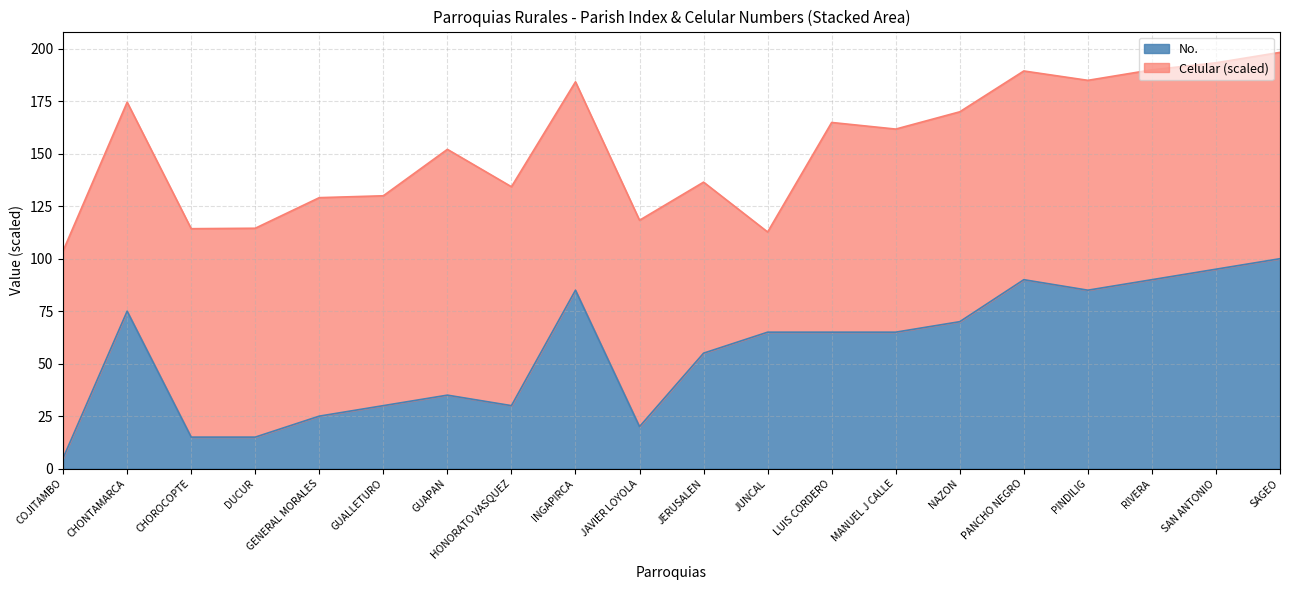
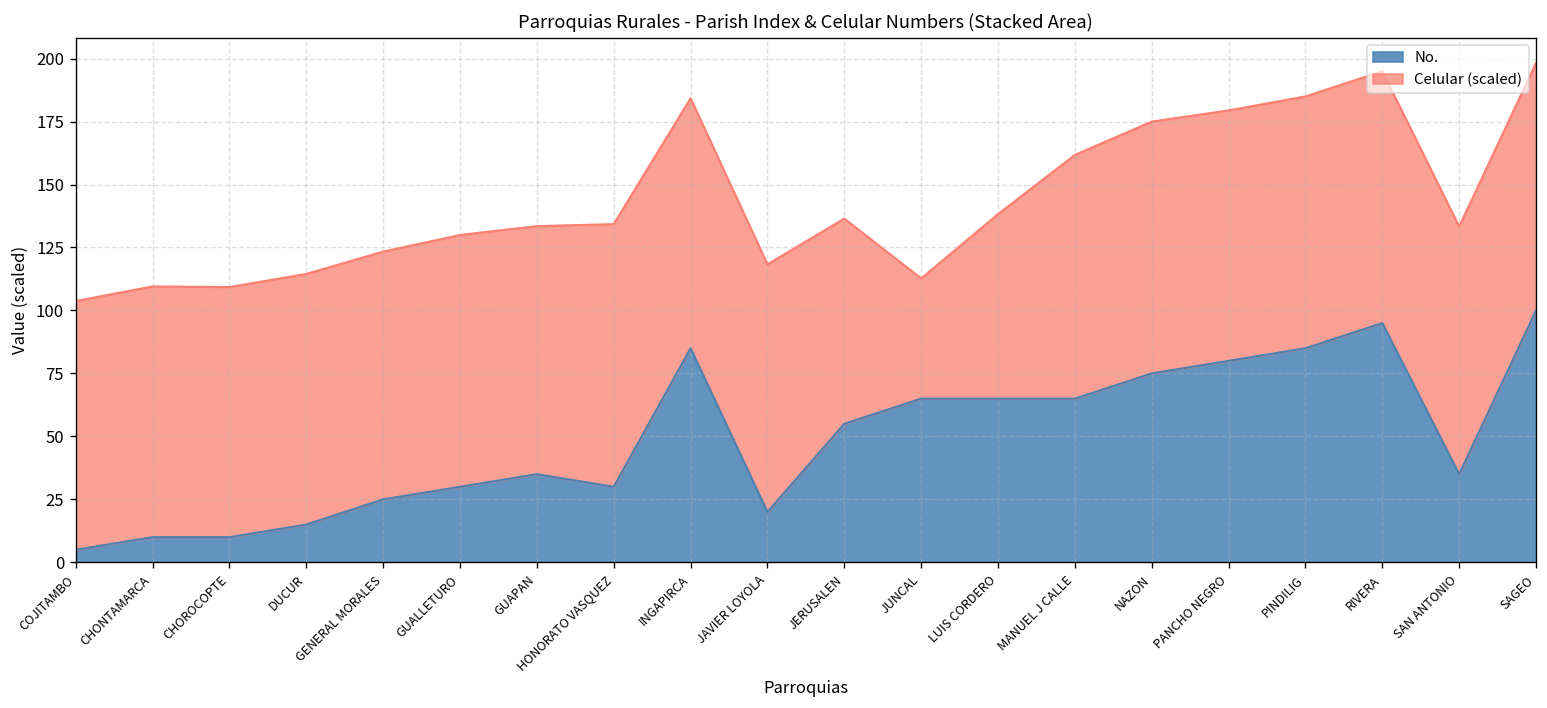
  {
    "No.": {
      "COJITAMBO": 5,
-     "CHONTAMARCA": 75,
-     "CHOROCOPTE": 15,
+     "CHONTAMARCA": 10,
+     "CHOROCOPTE": 10,
      "DUCUR": 15,
      "GENERAL MORALES": 25,
      "GUALLETURO": 30,
      "GUAPAN": 35,
      "HONORATO VASQUEZ": 30,
      "INGAPIRCA": 85,
      "JAVIER LOYOLA": 20,
      "JERUSALEN": 55,
      "JUNCAL": 65,
      "LUIS CORDERO": 65,
      "MANUEL J CALLE": 65,
-     "NAZON": 70,
-     "PANCHO NEGRO": 90,
+     "NAZON": 75,
+     "PANCHO NEGRO": 80,
      "PINDILIG": 85,
-     "RIVERA": 90,
-     "SAN ANTONIO": 95,
+     "RIVERA": 95,
+     "SAN ANTONIO": 35,
      "SAGEO": 100
    },
    "Celular (scaled)": {
      "COJITAMBO": 99,
      "CHONTAMARCA": 100,
      "CHOROCOPTE": 99,
      "DUCUR": 100,
-     "GENERAL MORALES": 104,
+     "GENERAL MORALES": 98,
      "GUALLETURO": 100,
-     "GUAPAN": 117,
+     "GUAPAN": 98,
      "HONORATO VASQUEZ": 104,
      "INGAPIRCA": 99,
      "JAVIER LOYOLA": 98,
      "JERUSALEN": 81,
      "JUNCAL": 48,
-     "LUIS CORDERO": 100,
+     "LUIS CORDERO": 73,
      "MANUEL J CALLE": 97,
      "NAZON": 100,
      "PANCHO NEGRO": 99,
      "PINDILIG": 100,
      "SAGEO": 98
    }
  }
